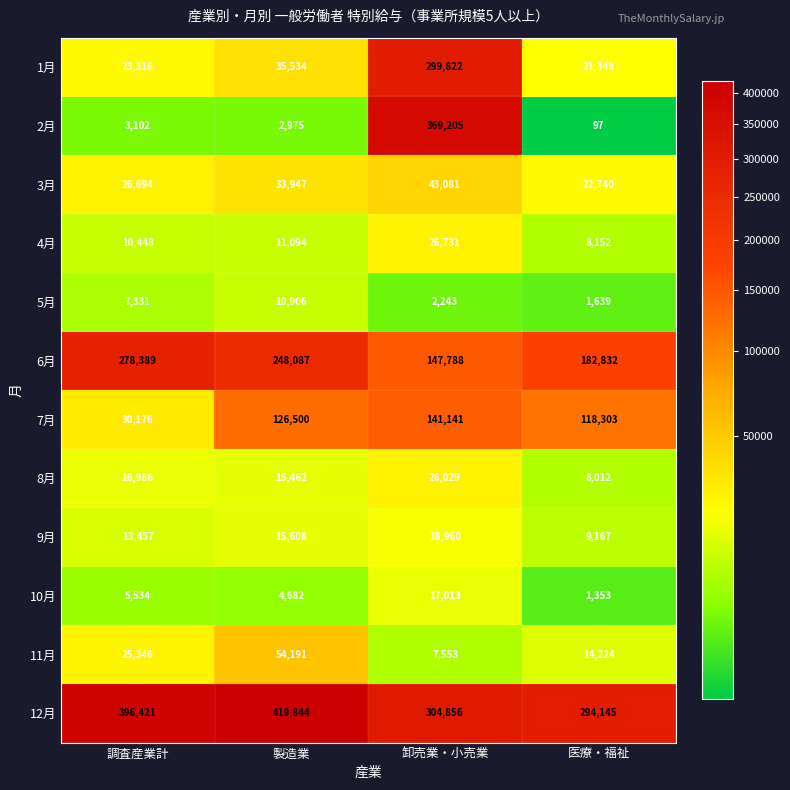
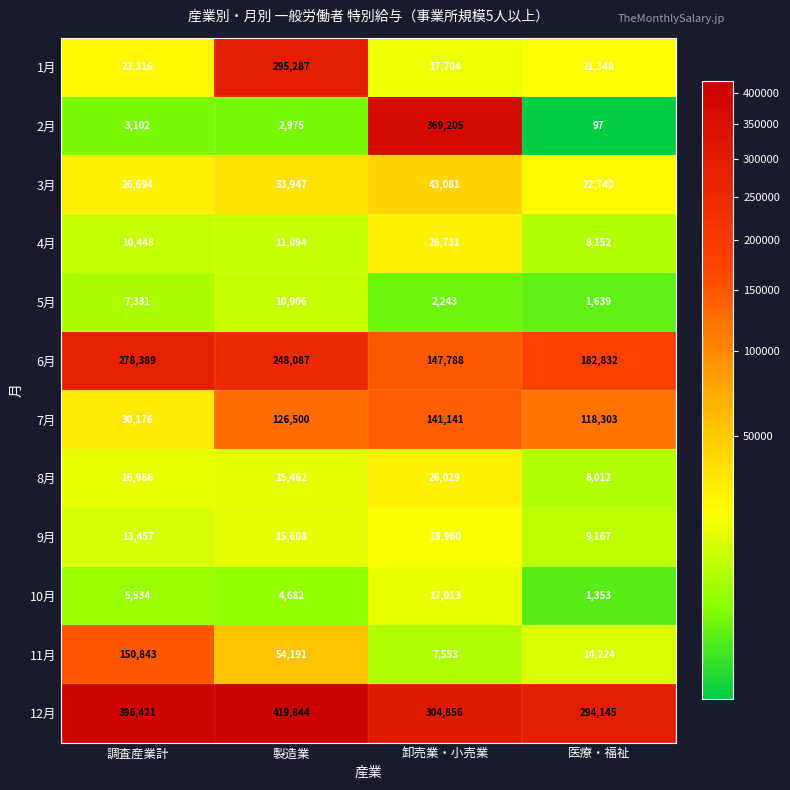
  {
    "1月": {
      "調査産業計": "23,316",
-     "製造業": "35,534",
-     "卸売業・小売業": "299,822",
+     "製造業": "295,287",
+     "卸売業・小売業": "17,704",
      "医療・福祉": "21,348"
    },
    "2月": {
      "調査産業計": "3,102",
      "製造業": "2,975",
      "卸売業・小売業": "369,205",
      "医療・福祉": "97"
    },
    "3月": {
      "調査産業計": "26,694",
      "製造業": "33,947",
      "卸売業・小売業": "43,081",
      "医療・福祉": "22,740"
    },
    "4月": {
      "調査産業計": "10,448",
      "製造業": "11,094",
      "卸売業・小売業": "26,731",
      "医療・福祉": "8,152"
    },
    "5月": {
      "調査産業計": "7,331",
      "製造業": "10,906",
      "卸売業・小売業": "2,243",
      "医療・福祉": "1,639"
    },
    "6月": {
      "調査産業計": "278,389",
      "製造業": "248,087",
      "卸売業・小売業": "147,788",
      "医療・福祉": "182,832"
    },
    "7月": {
      "調査産業計": "30,176",
      "製造業": "126,500",
      "卸売業・小売業": "141,141",
      "医療・福祉": "118,303"
    },
    "8月": {
      "調査産業計": "16,986",
      "製造業": "15,462",
      "卸売業・小売業": "26,029",
      "医療・福祉": "8,012"
    },
    "9月": {
      "調査産業計": "13,457",
      "製造業": "15,608",
      "卸売業・小売業": "18,960",
      "医療・福祉": "9,167"
    },
    "10月": {
      "調査産業計": "5,534",
      "製造業": "4,682",
      "卸売業・小売業": "17,013",
      "医療・福祉": "1,353"
    },
    "11月": {
-     "調査産業計": "25,346",
+     "調査産業計": "150,843",
      "製造業": "54,191",
      "卸売業・小売業": "7,553",
      "医療・福祉": "14,224"
    },
    "12月": {
      "調査産業計": "396,421",
      "製造業": "419,844",
      "卸売業・小売業": "304,856",
      "医療・福祉": "294,145"
    }
  }
